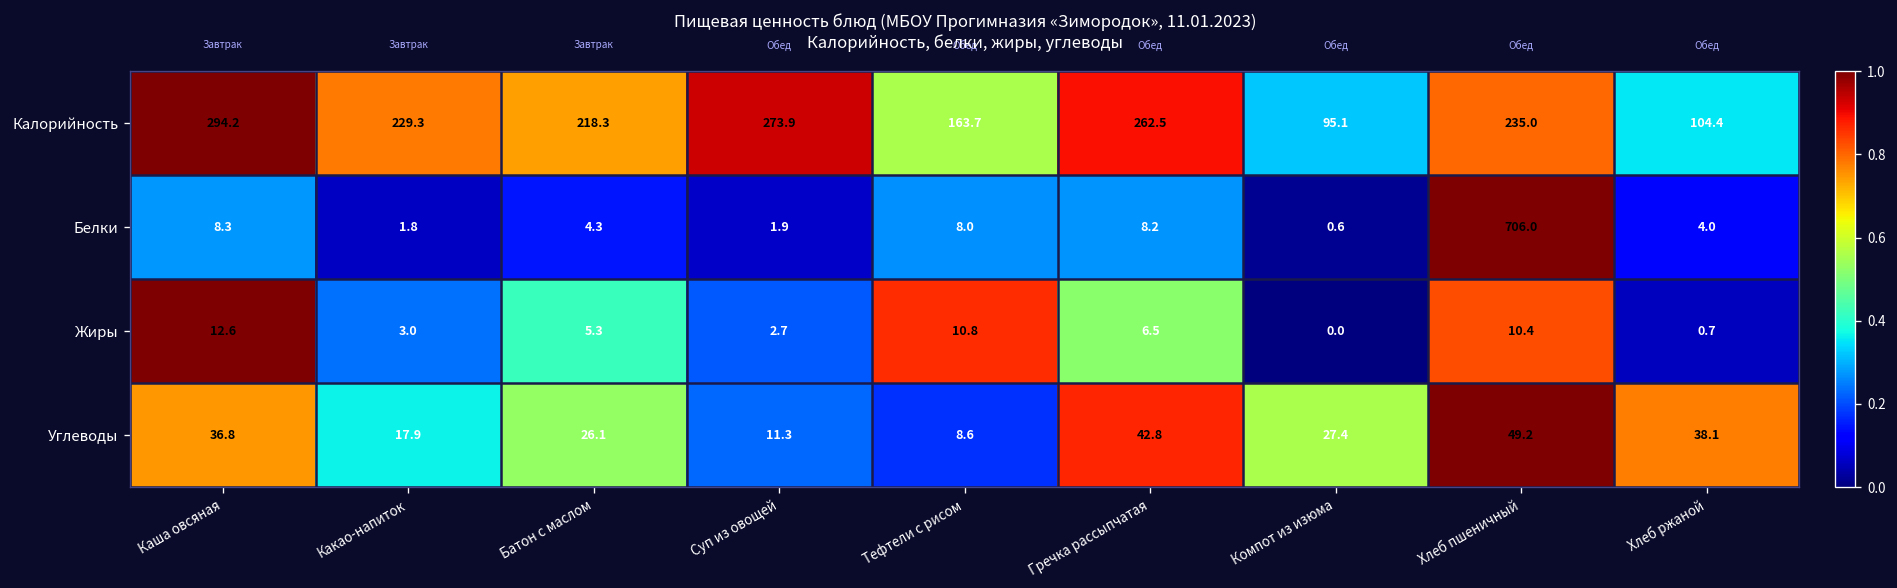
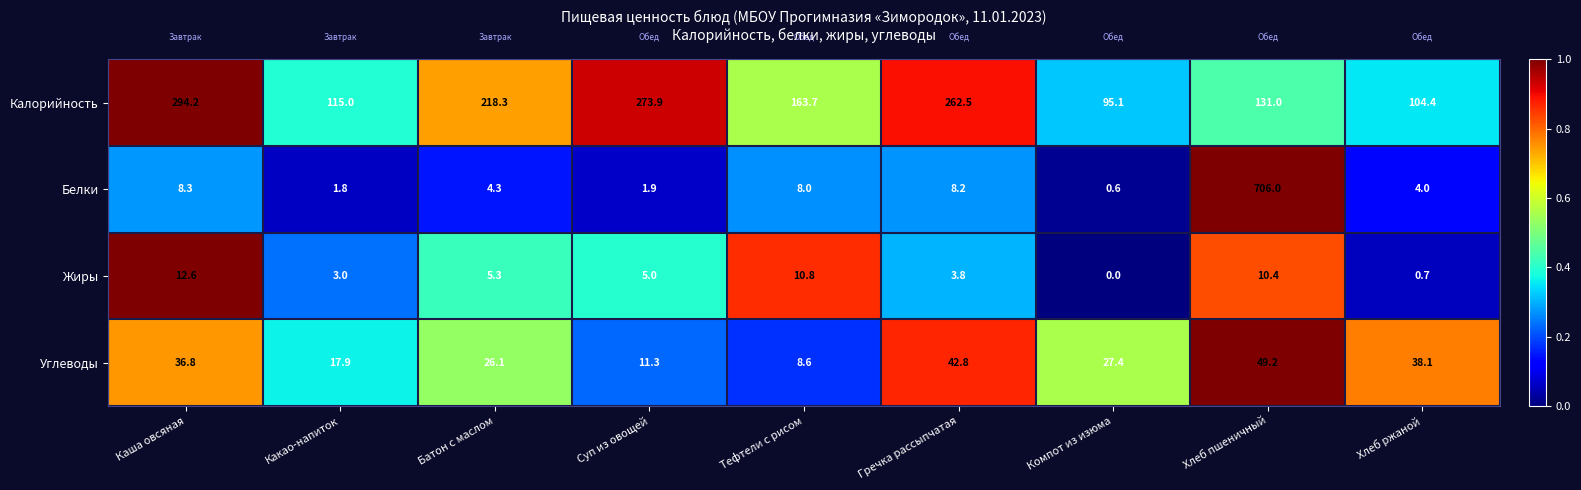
  {
    "Калорийность": {
      "Каша овсяная": 294.2,
-     "Какао-напиток": 229.3,
+     "Какао-напиток": 115.0,
      "Батон с маслом": 218.3,
      "Суп из овощей": 273.9,
      "Тефтели с рисом": 163.7,
      "Гречка рассыпчатая": 262.5,
      "Компот из изюма": 95.1,
-     "Хлеб пшеничный": 235.0,
+     "Хлеб пшеничный": 131.0,
      "Хлеб ржаной": 104.4
    },
    "Белки": {
      "Каша овсяная": 8.3,
      "Какао-напиток": 1.8,
      "Батон с маслом": 4.3,
      "Суп из овощей": 1.9,
      "Тефтели с рисом": 8.0,
      "Гречка рассыпчатая": 8.2,
      "Компот из изюма": 0.6,
      "Хлеб пшеничный": 706.0,
      "Хлеб ржаной": 4.0
    },
    "Жиры": {
      "Каша овсяная": 12.6,
      "Какао-напиток": 3.0,
      "Батон с маслом": 5.3,
-     "Суп из овощей": 2.7,
+     "Суп из овощей": 5.0,
      "Тефтели с рисом": 10.8,
-     "Гречка рассыпчатая": 6.5,
+     "Гречка рассыпчатая": 3.8,
      "Компот из изюма": 0.0,
      "Хлеб пшеничный": 10.4,
      "Хлеб ржаной": 0.7
    },
    "Углеводы": {
      "Каша овсяная": 36.8,
      "Какао-напиток": 17.9,
      "Батон с маслом": 26.1,
      "Суп из овощей": 11.3,
      "Тефтели с рисом": 8.6,
      "Гречка рассыпчатая": 42.8,
      "Компот из изюма": 27.4,
      "Хлеб пшеничный": 49.2,
      "Хлеб ржаной": 38.1
    }
  }
